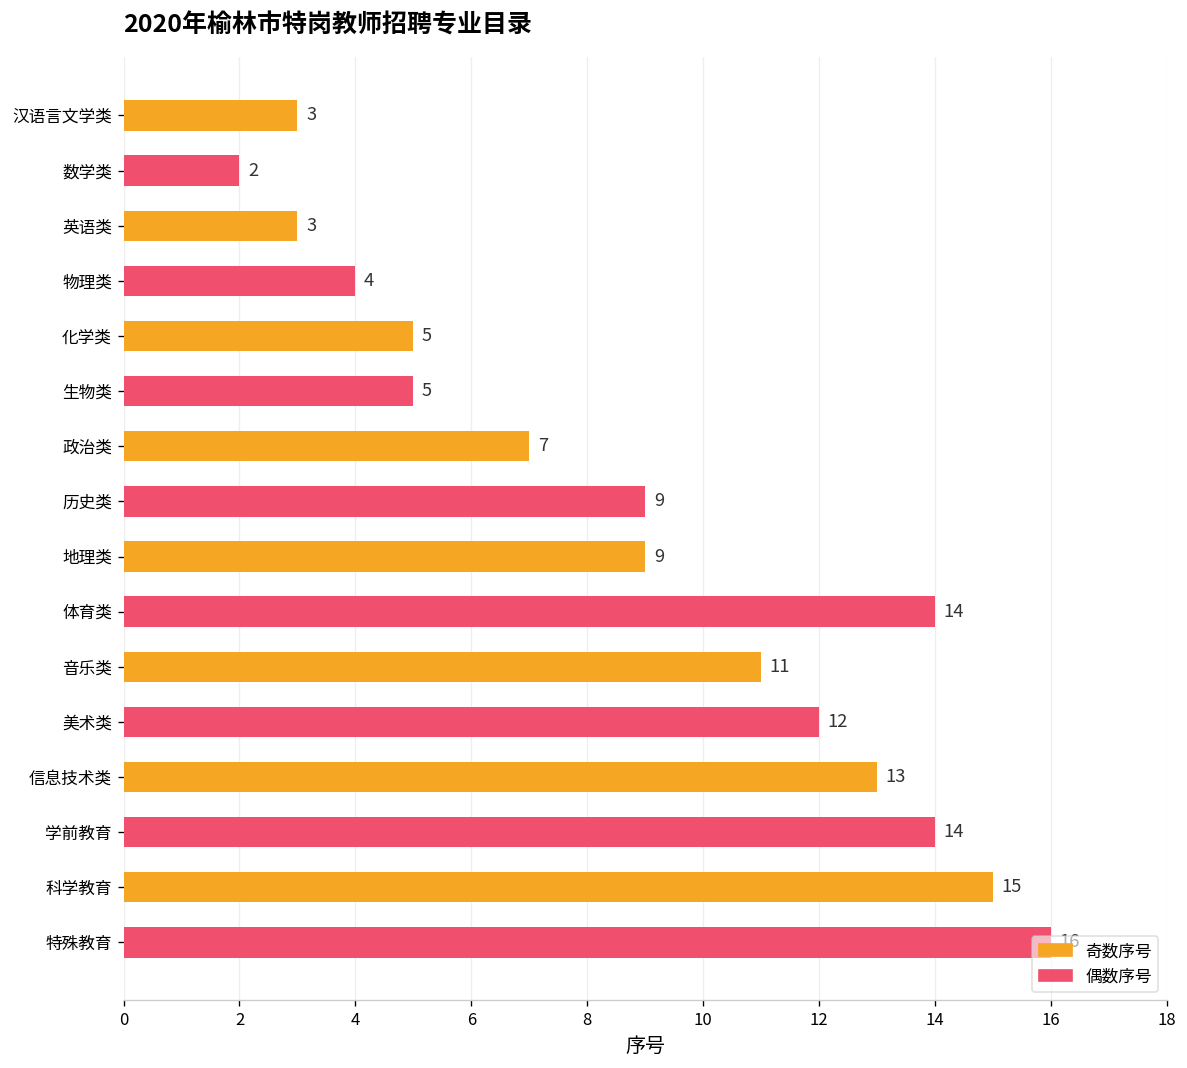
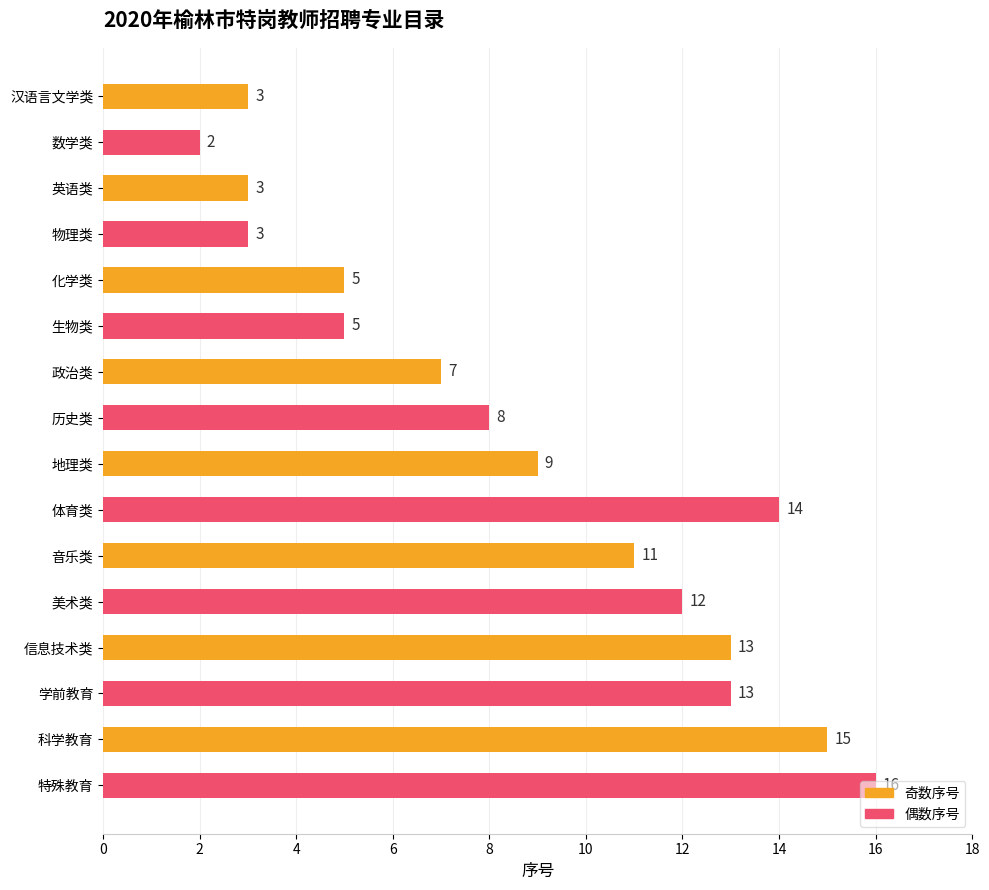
  {
    "汉语言文学类": 3,
    "数学类": 2,
    "英语类": 3,
-   "物理类": 4,
+   "物理类": 3,
    "化学类": 5,
    "生物类": 5,
    "政治类": 7,
-   "历史类": 9,
+   "历史类": 8,
    "地理类": 9,
    "体育类": 14,
    "音乐类": 11,
    "美术类": 12,
    "信息技术类": 13,
-   "学前教育": 14,
+   "学前教育": 13,
    "科学教育": 15
  }
